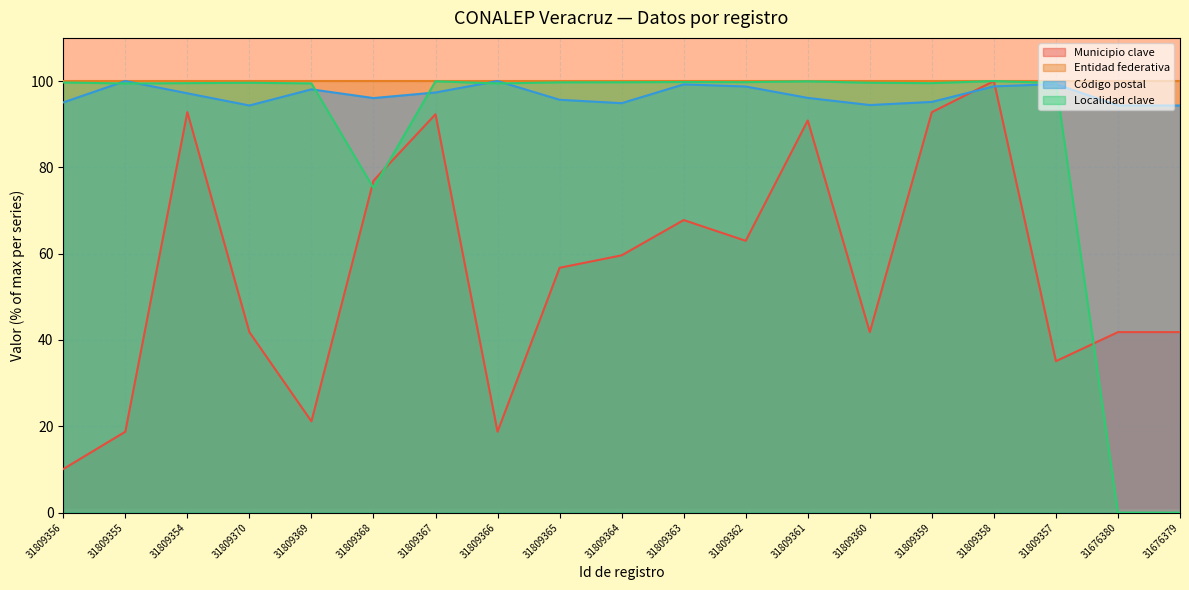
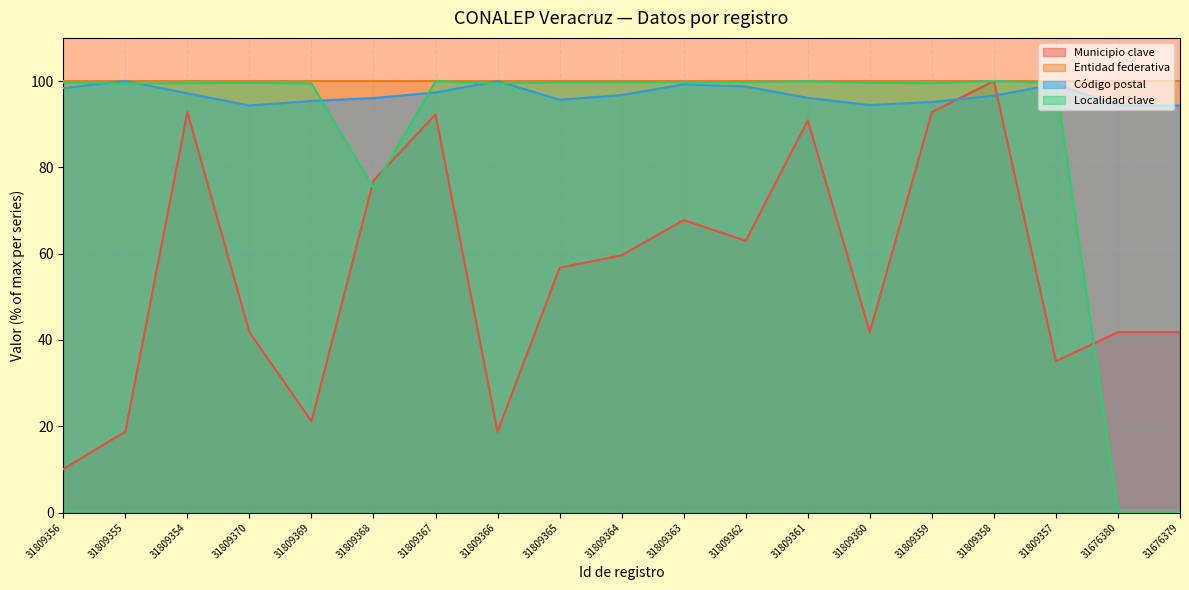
  {
    "Código postal": {
-     "31809356": 95,
+     "31809356": 98,
      "31809354": 97,
      "31809370": 94,
-     "31809369": 98,
+     "31809369": 95,
      "31809368": 96,
      "31809367": 97,
      "31809365": 96,
-     "31809364": 95,
+     "31809364": 97,
      "31809362": 99,
      "31809361": 96,
      "31809360": 94,
      "31809359": 95,
-     "31809358": 99,
+     "31809358": 97,
      "31676379": 94
    },
    "Localidad clave": {
      "31809368": 75,
      "31676380": 0,
      "31676379": 0
    }
  }
